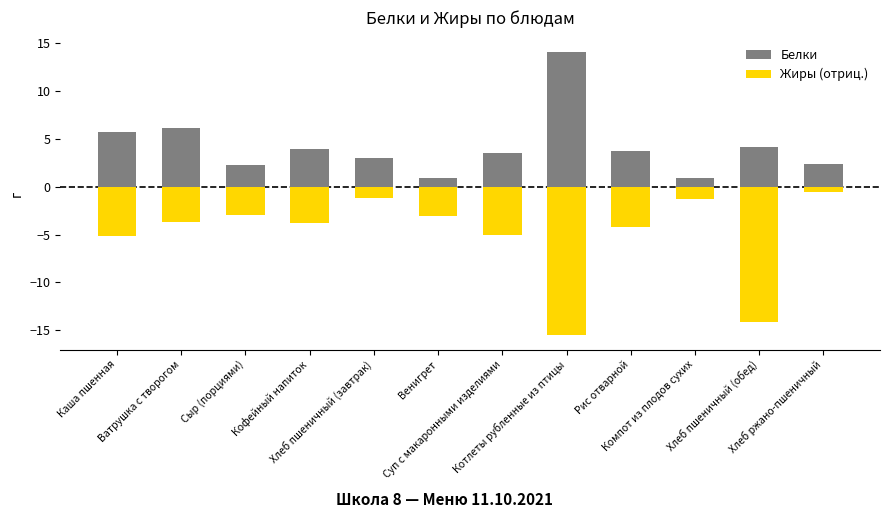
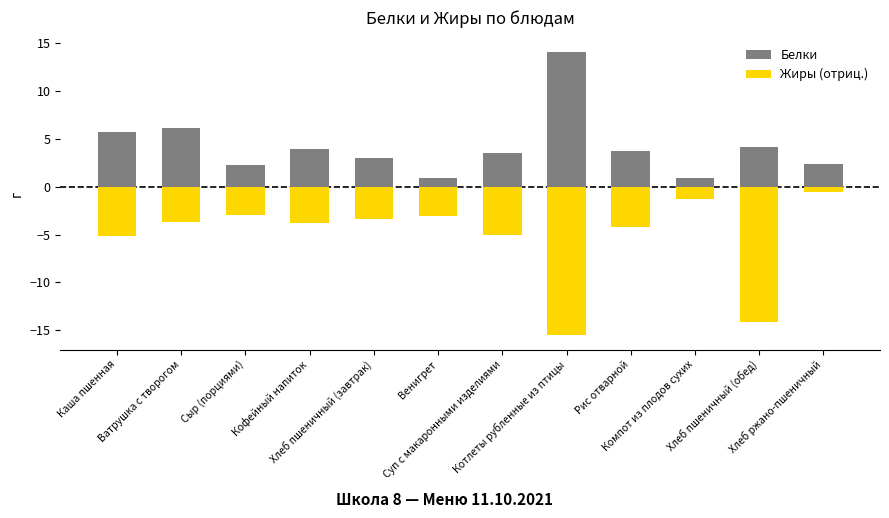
  {
    "Белки": {
      "Каша пшенная": 6,
      "Ватрушка с творогом": 6,
      "Сыр (порциями)": 2,
      "Кофейный напиток": 4,
      "Хлеб пшеничный (завтрак)": 3,
      "Венигрет": 1,
      "Суп с макаронными изделиями": 4,
      "Котлеты рубленные из птицы": 14,
      "Рис отварной": 4,
      "Компот из плодов сухих": 1,
      "Хлеб пшеничный (обед)": 4,
      "Хлеб ржано-пшеничный": 2
    },
    "Жиры (отриц.)": {
      "Каша пшенная": -5,
      "Ватрушка с творогом": -4,
      "Сыр (порциями)": -3,
      "Кофейный напиток": -4,
-     "Хлеб пшеничный (завтрак)": -1,
+     "Хлеб пшеничный (завтрак)": -3,
      "Венигрет": -3,
      "Суп с макаронными изделиями": -5,
      "Котлеты рубленные из птицы": -16,
      "Рис отварной": -4,
      "Компот из плодов сухих": -1,
      "Хлеб пшеничный (обед)": -14,
      "Хлеб ржано-пшеничный": -1
    }
  }
